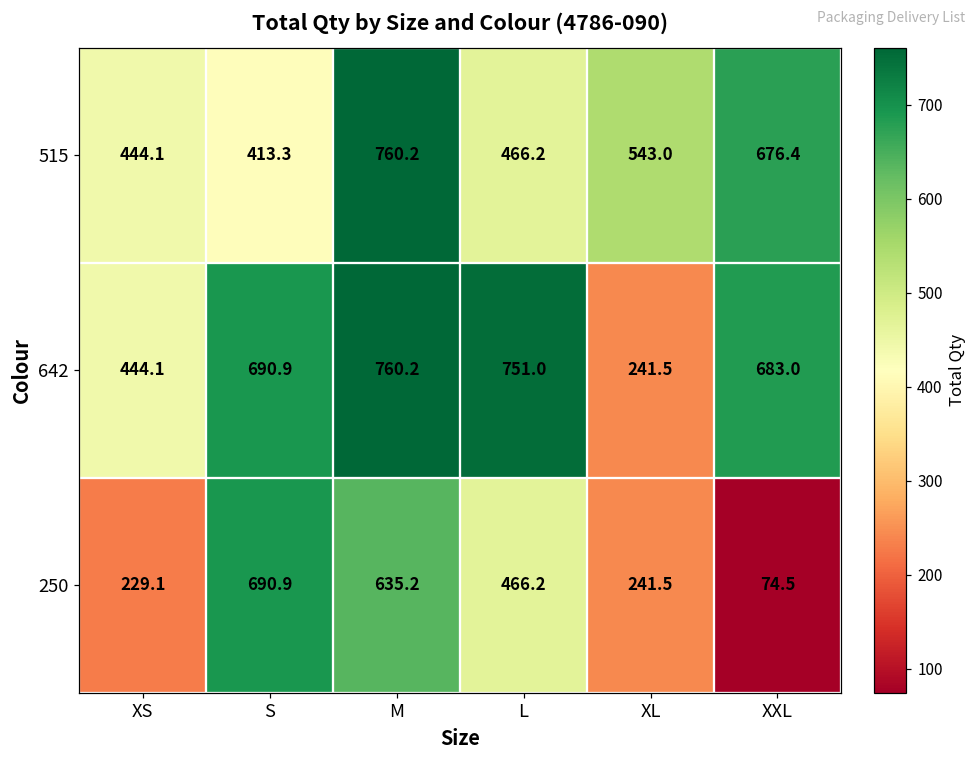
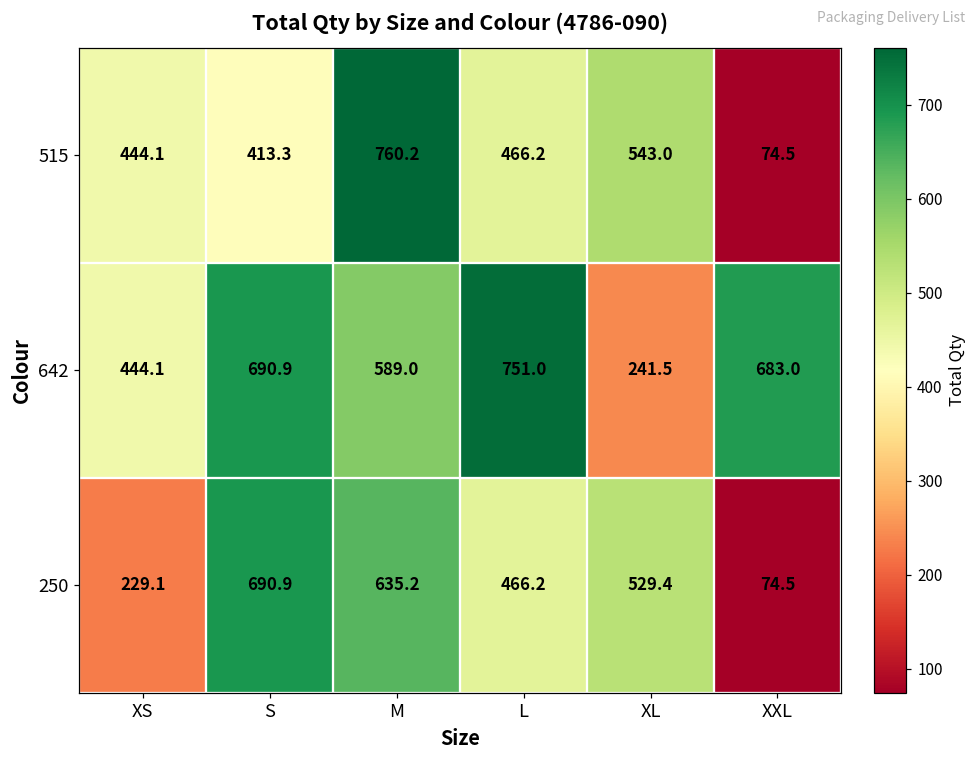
  {
    "515": {
      "XS": 444.1,
      "S": 413.3,
      "M": 760.2,
      "L": 466.2,
      "XL": 543.0,
-     "XXL": 676.4
+     "XXL": 74.5
    },
    "642": {
      "XS": 444.1,
      "S": 690.9,
-     "M": 760.2,
+     "M": 589.0,
      "L": 751.0,
      "XL": 241.5,
      "XXL": 683.0
    },
    "250": {
      "XS": 229.1,
      "S": 690.9,
      "M": 635.2,
      "L": 466.2,
-     "XL": 241.5,
+     "XL": 529.4,
      "XXL": 74.5
    }
  }
